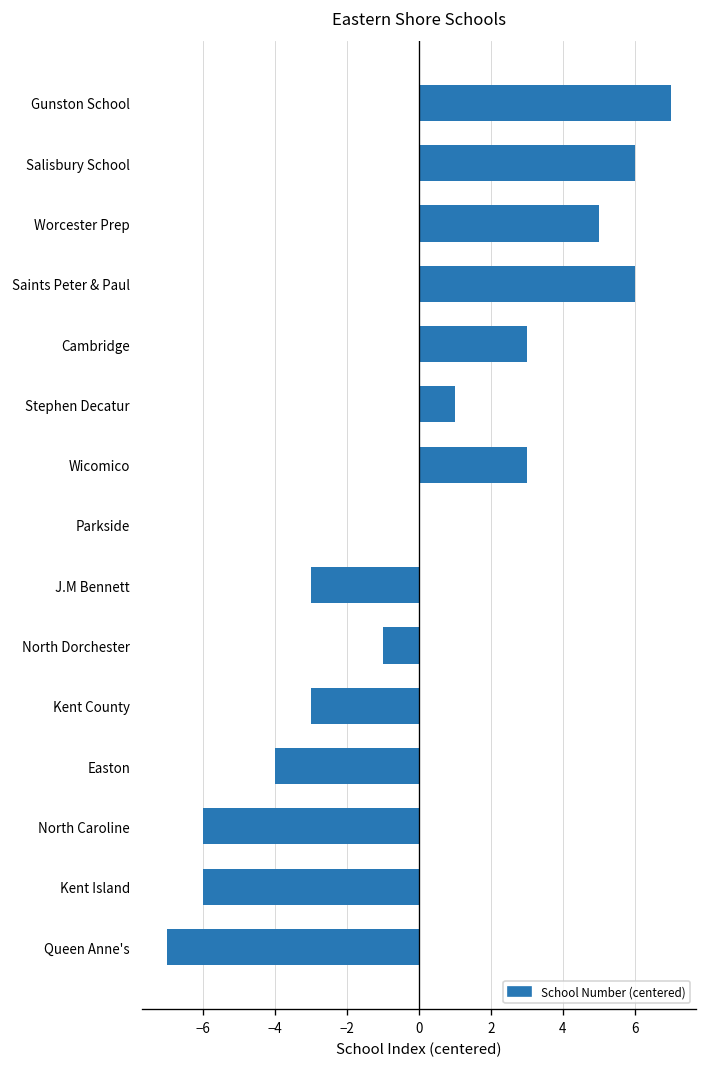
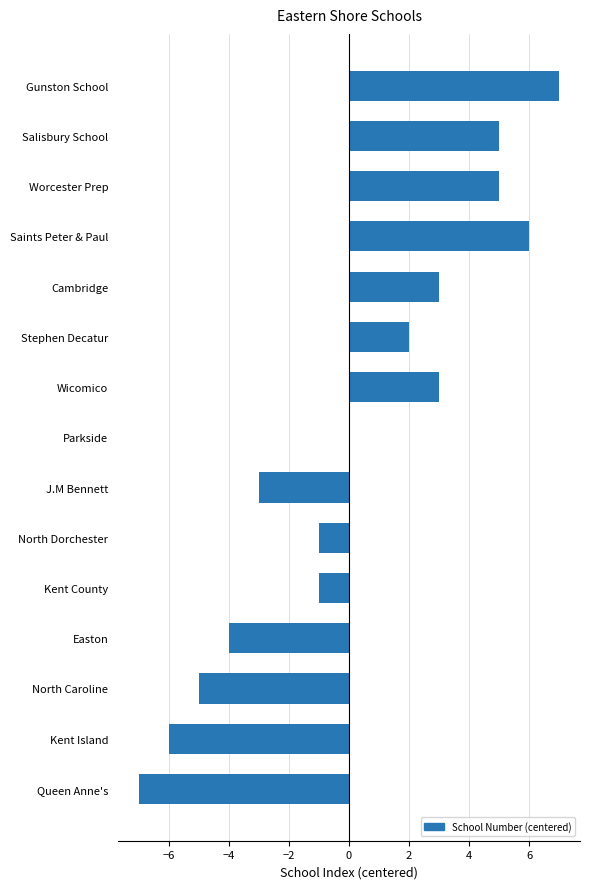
  {
    "Gunston School": 7.0,
-   "Salisbury School": 6.0,
+   "Salisbury School": 5.0,
    "Worcester Prep": 5.0,
    "Saints Peter & Paul": 6.0,
    "Cambridge": 3.0,
-   "Stephen Decatur": 1.0,
+   "Stephen Decatur": 2.0,
    "Wicomico": 3.0,
    "Parkside": 0.0,
    "J.M Bennett": -3.0,
    "North Dorchester": -1.0,
-   "Kent County": -3.0,
+   "Kent County": -1.0,
    "Easton": -4.0,
-   "North Caroline": -6.0,
+   "North Caroline": -5.0,
    "Kent Island": -6.0,
    "Queen Anne's": -7.0
  }
